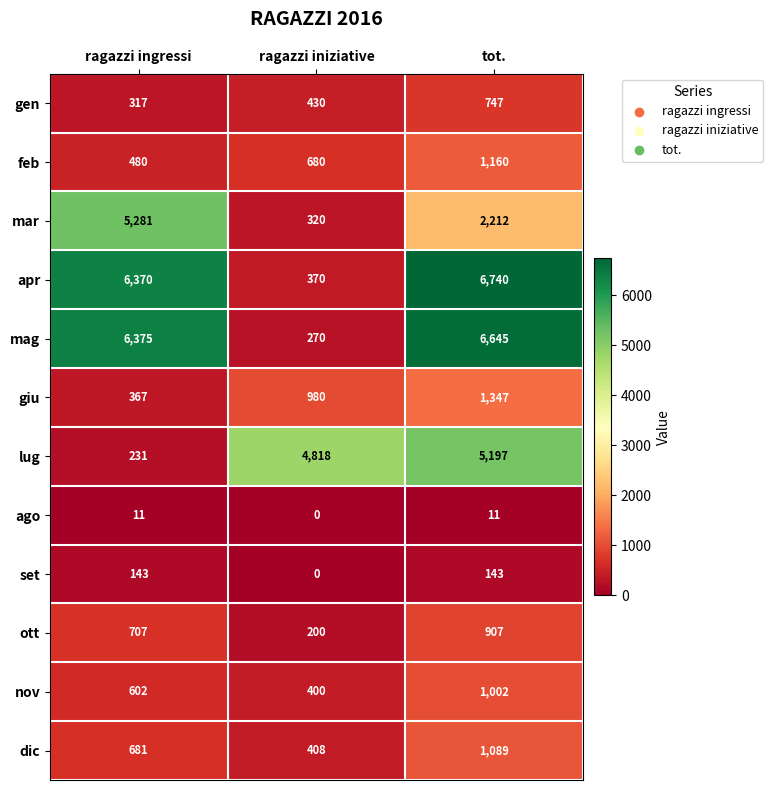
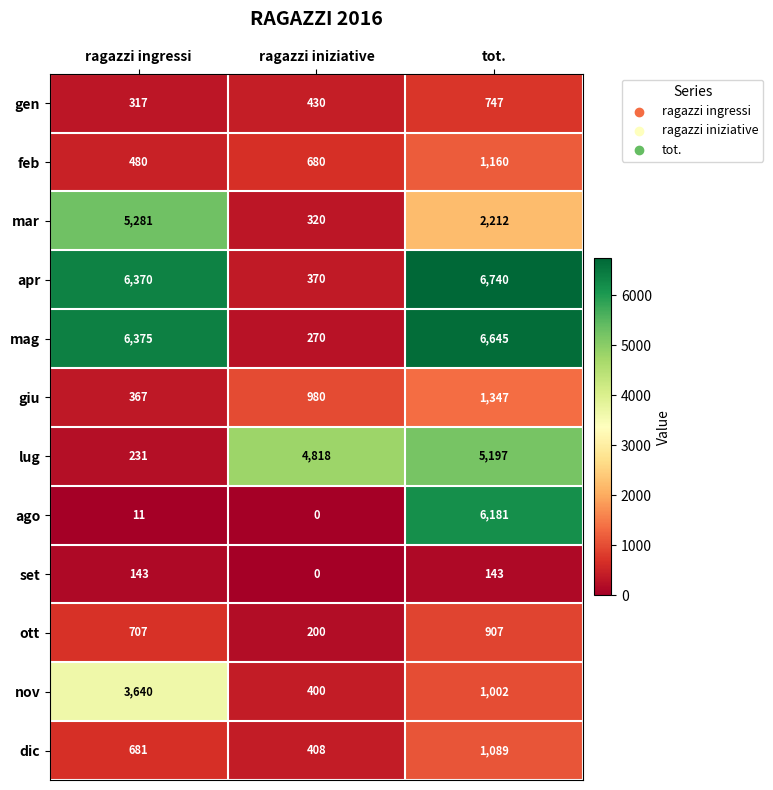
  {
    "gen": {
      "ragazzi ingressi": "317",
      "ragazzi iniziative": "430",
      "tot.": "747"
    },
    "feb": {
      "ragazzi ingressi": "480",
      "ragazzi iniziative": "680",
      "tot.": "1,160"
    },
    "mar": {
      "ragazzi ingressi": "5,281",
      "ragazzi iniziative": "320",
      "tot.": "2,212"
    },
    "apr": {
      "ragazzi ingressi": "6,370",
      "ragazzi iniziative": "370",
      "tot.": "6,740"
    },
    "mag": {
      "ragazzi ingressi": "6,375",
      "ragazzi iniziative": "270",
      "tot.": "6,645"
    },
    "giu": {
      "ragazzi ingressi": "367",
      "ragazzi iniziative": "980",
      "tot.": "1,347"
    },
    "lug": {
      "ragazzi ingressi": "231",
      "ragazzi iniziative": "4,818",
      "tot.": "5,197"
    },
    "ago": {
      "ragazzi ingressi": "11",
      "ragazzi iniziative": "0",
-     "tot.": "11"
+     "tot.": "6,181"
    },
    "set": {
      "ragazzi ingressi": "143",
      "ragazzi iniziative": "0",
      "tot.": "143"
    },
    "ott": {
      "ragazzi ingressi": "707",
      "ragazzi iniziative": "200",
      "tot.": "907"
    },
    "nov": {
-     "ragazzi ingressi": "602",
+     "ragazzi ingressi": "3,640",
      "ragazzi iniziative": "400",
      "tot.": "1,002"
    },
    "dic": {
      "ragazzi ingressi": "681",
      "ragazzi iniziative": "408",
      "tot.": "1,089"
    }
  }
